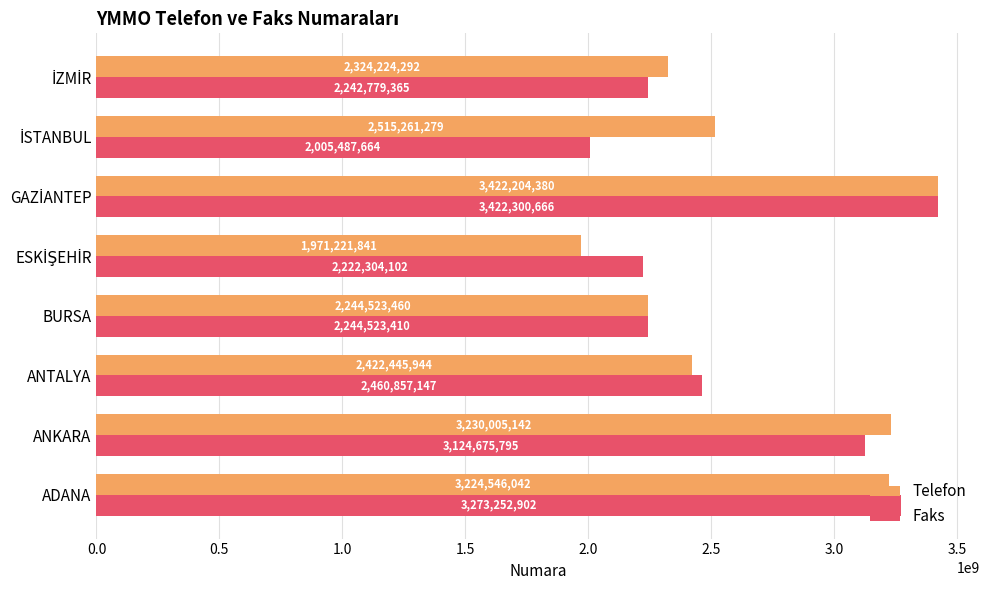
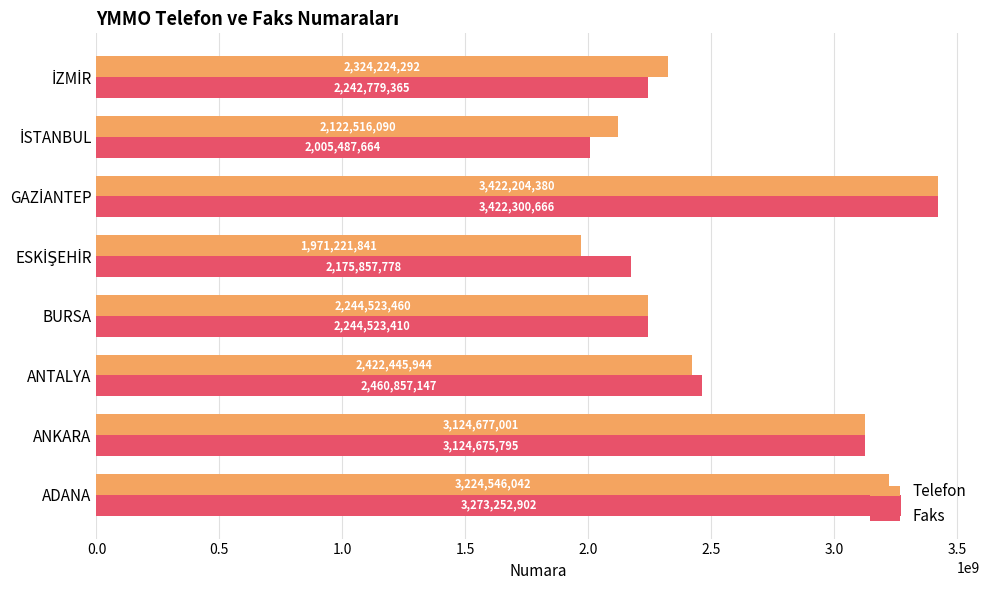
  {
    "Telefon": {
      "İZMİR": "2,324,224,292",
-     "İSTANBUL": "2,515,261,279",
+     "İSTANBUL": "2,122,516,090",
      "GAZİANTEP": "3,422,204,380",
      "ESKİŞEHİR": "1,971,221,841",
      "BURSA": "2,244,523,460",
      "ANTALYA": "2,422,445,944",
-     "ANKARA": "3,230,005,142",
+     "ANKARA": "3,124,677,001",
      "ADANA": "3,224,546,042"
    },
    "Faks": {
      "İZMİR": "2,242,779,365",
      "İSTANBUL": "2,005,487,664",
      "GAZİANTEP": "3,422,300,666",
-     "ESKİŞEHİR": "2,222,304,102",
+     "ESKİŞEHİR": "2,175,857,778",
      "BURSA": "2,244,523,410",
      "ANTALYA": "2,460,857,147",
      "ANKARA": "3,124,675,795",
      "ADANA": "3,273,252,902"
    }
  }
